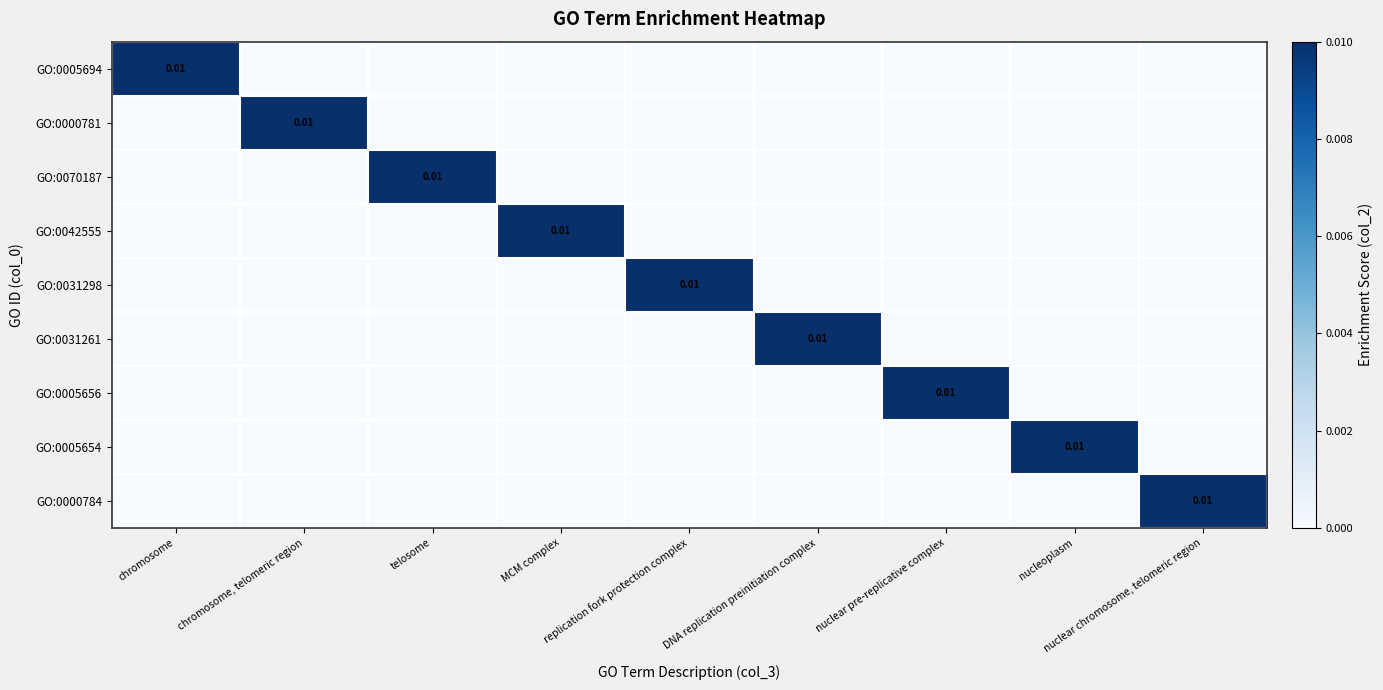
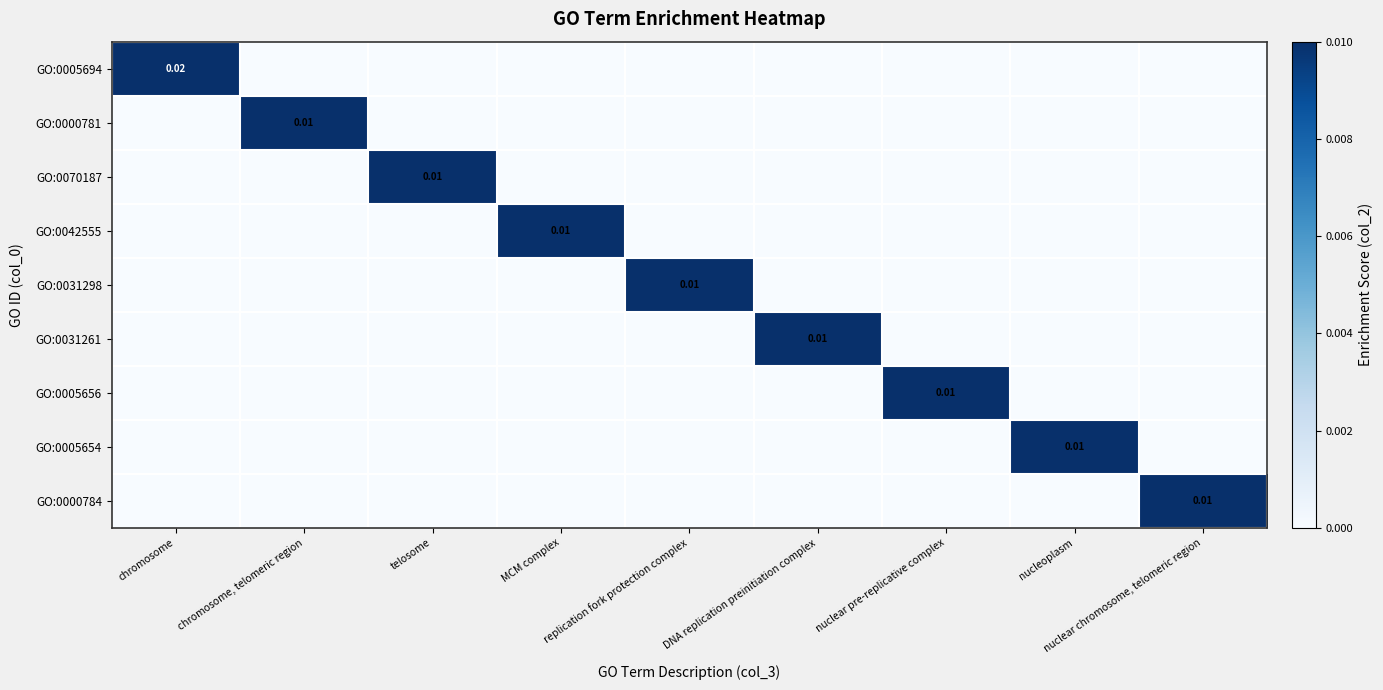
  {
    "GO:0005694": {
-     "chromosome": 0.01
+     "chromosome": 0.02
    },
    "GO:0000781": {
      "chromosome, telomeric region": 0.01
    },
    "GO:0070187": {
      "telosome": 0.01
    },
    "GO:0042555": {
      "MCM complex": 0.01
    },
    "GO:0031298": {
      "replication fork protection complex": 0.01
    },
    "GO:0031261": {
      "DNA replication preinitiation complex": 0.01
    },
    "GO:0005656": {
      "nuclear pre-replicative complex": 0.01
    },
    "GO:0005654": {
      "nucleoplasm": 0.01
    },
    "GO:0000784": {
      "nuclear chromosome, telomeric region": 0.01
    }
  }
